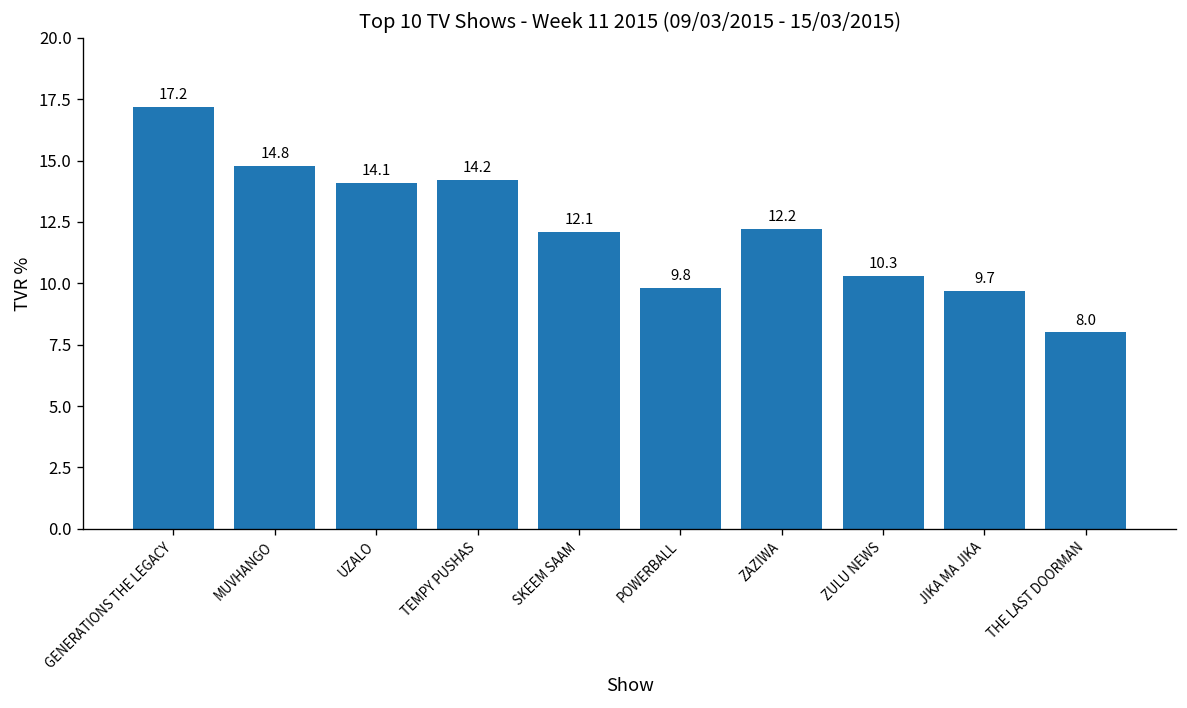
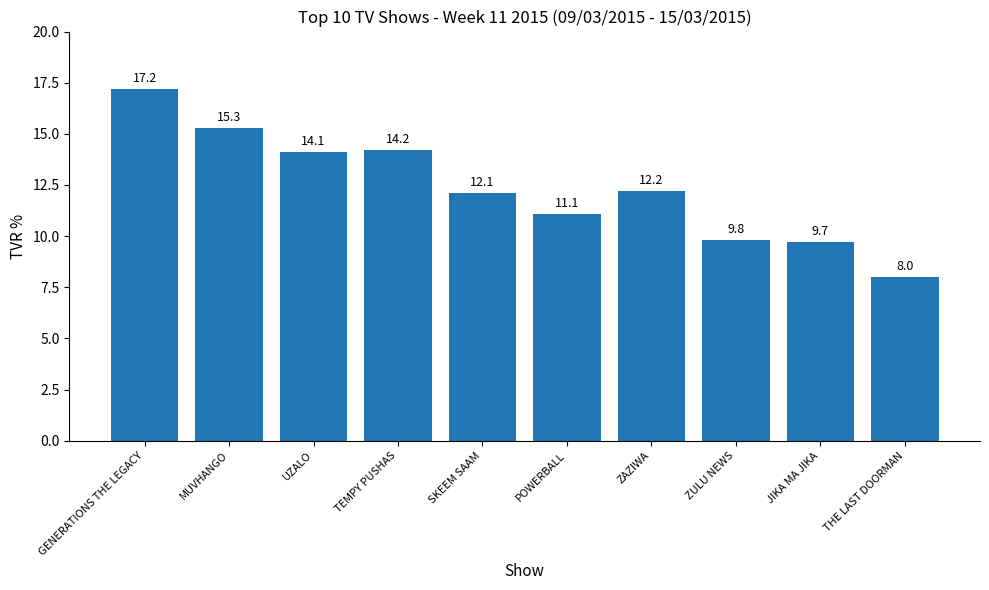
  {
    "GENERATIONS THE LEGACY": 17.2,
-   "MUVHANGO": 14.8,
+   "MUVHANGO": 15.3,
    "UZALO": 14.1,
    "TEMPY PUSHAS": 14.2,
    "SKEEM SAAM": 12.1,
-   "POWERBALL": 9.8,
+   "POWERBALL": 11.1,
    "ZAZIWA": 12.2,
-   "ZULU NEWS": 10.3,
+   "ZULU NEWS": 9.8,
    "JIKA MA JIKA": 9.7,
    "THE LAST DOORMAN": 8.0
  }
